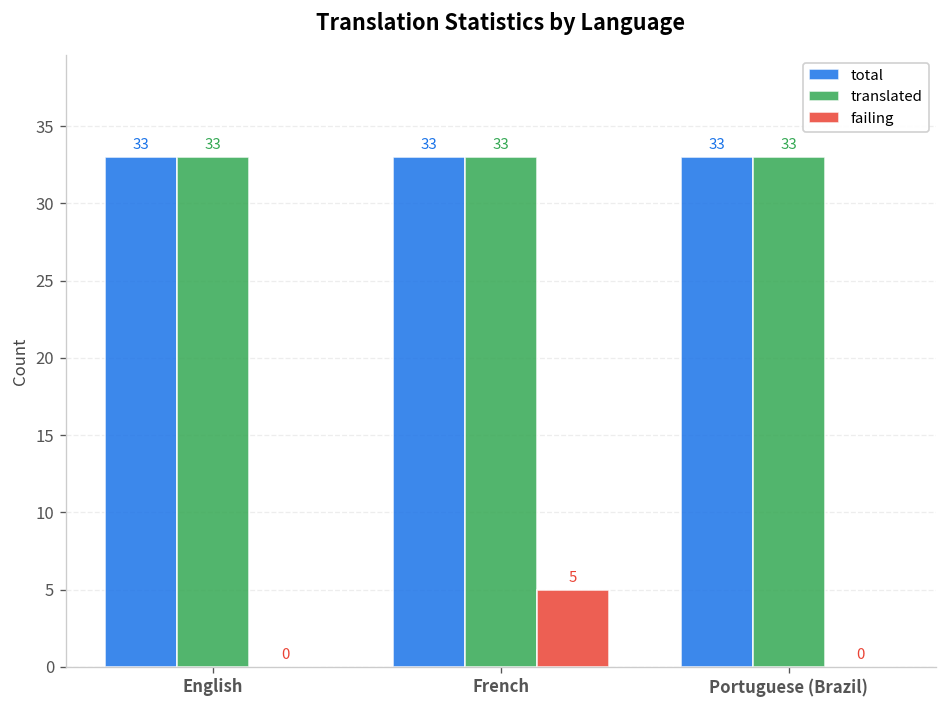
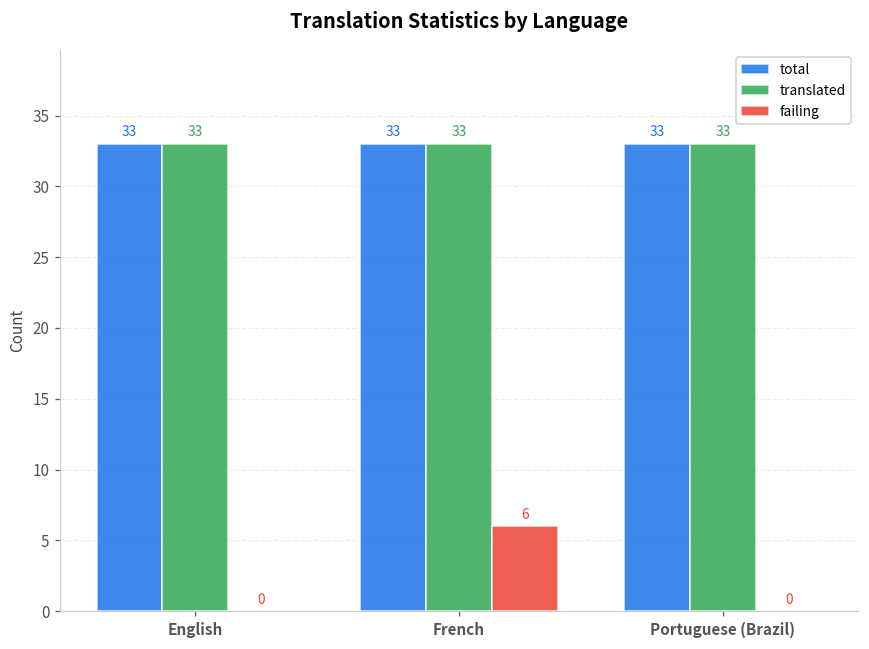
  {
    "total": {
      "English": 33,
      "French": 33,
      "Portuguese (Brazil)": 33
    },
    "translated": {
      "English": 33,
      "French": 33,
      "Portuguese (Brazil)": 33
    },
    "failing": {
      "English": 0,
-     "French": 5,
+     "French": 6,
      "Portuguese (Brazil)": 0
    }
  }
